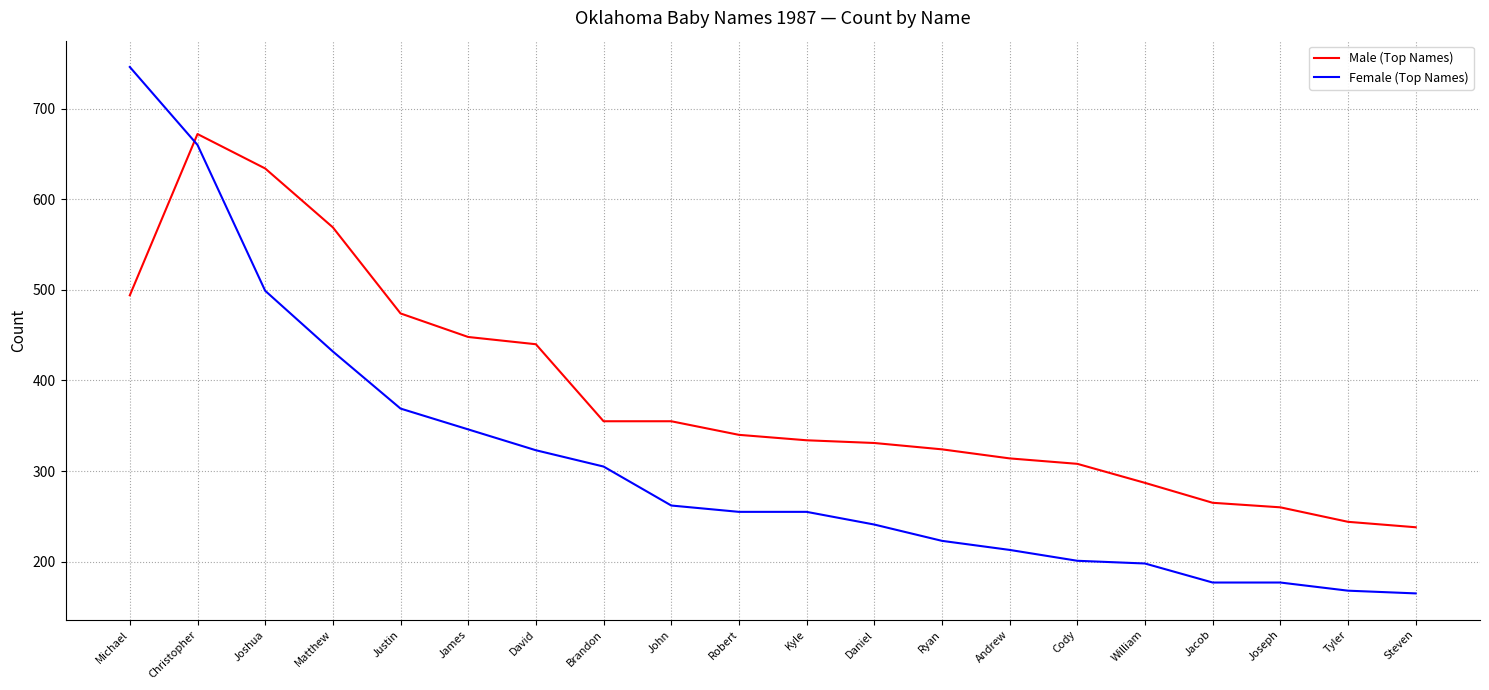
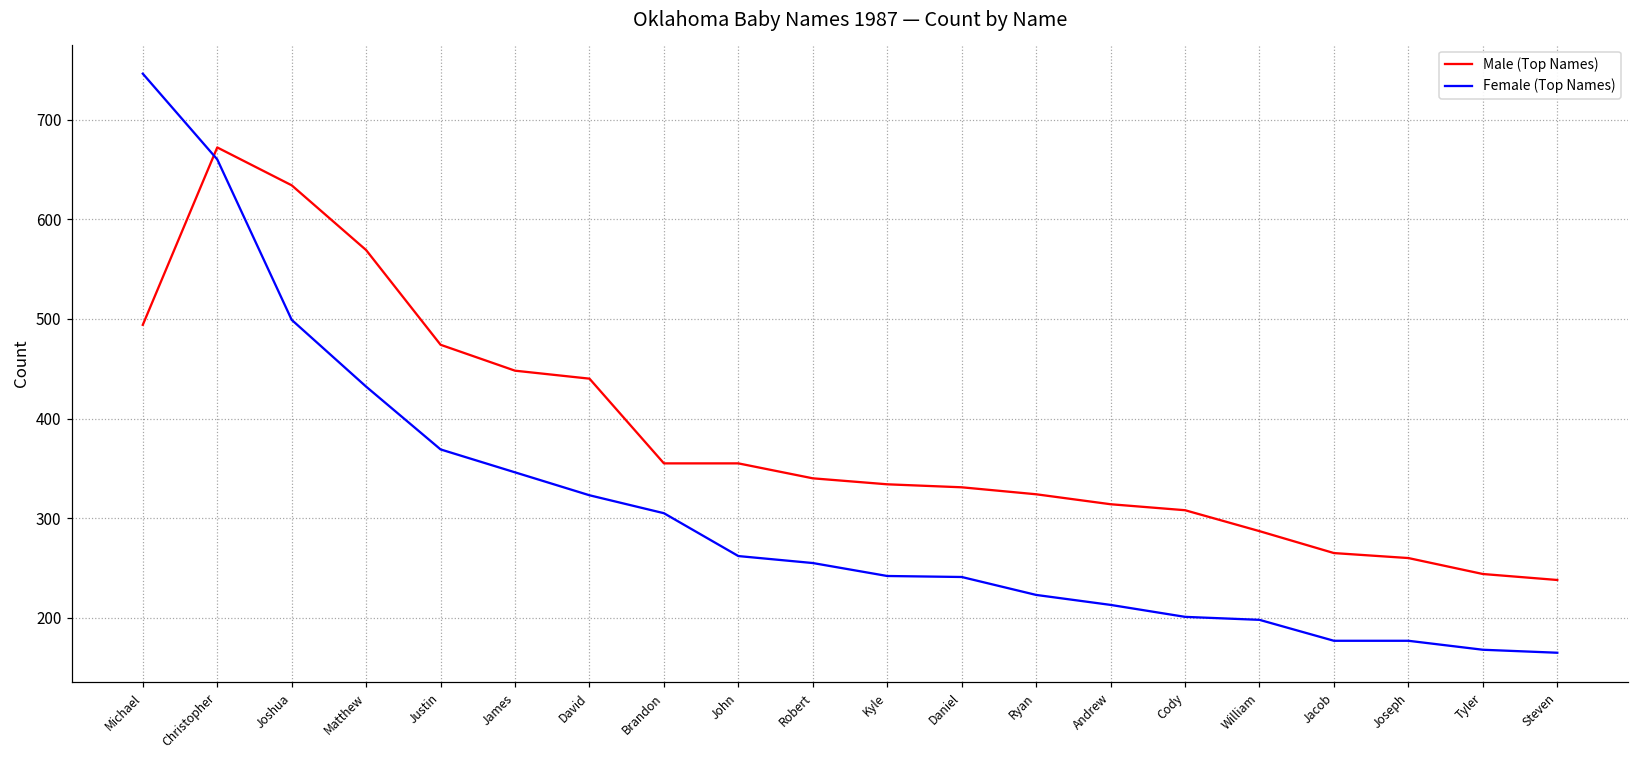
  {
    "Male (Top Names)": {
      "Michael": 490,
      "Christopher": 670,
      "Joshua": 630,
      "Matthew": 570,
      "Justin": 470,
      "James": 450,
      "David": 440,
      "Brandon": 360,
      "John": 360,
      "Robert": 340,
      "Kyle": 330,
      "Daniel": 330,
      "Ryan": 320,
      "Andrew": 310,
      "Cody": 310,
      "William": 290,
      "Jacob": 270,
      "Joseph": 260,
      "Tyler": 240,
      "Steven": 240
    },
    "Female (Top Names)": {
      "Michael": 750,
      "Christopher": 660,
      "Joshua": 500,
      "Matthew": 430,
      "Justin": 370,
      "James": 350,
      "David": 320,
      "Brandon": 310,
      "John": 260,
      "Robert": 260,
-     "Kyle": 260,
+     "Kyle": 240,
      "Daniel": 240,
      "Ryan": 220,
      "Andrew": 210,
      "Cody": 200,
      "William": 200,
      "Jacob": 180,
      "Joseph": 180,
      "Tyler": 170,
      "Steven": 170
    }
  }
